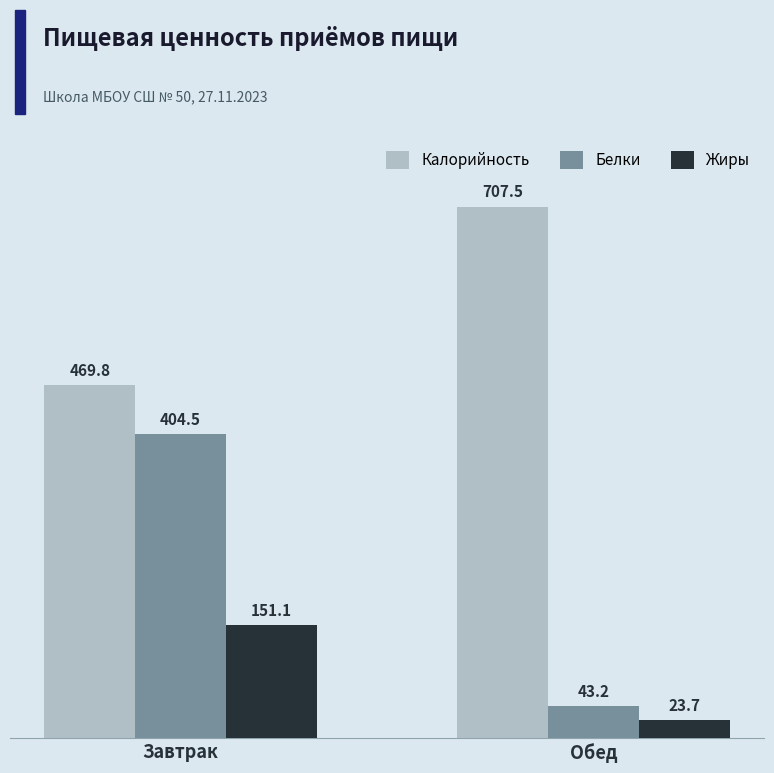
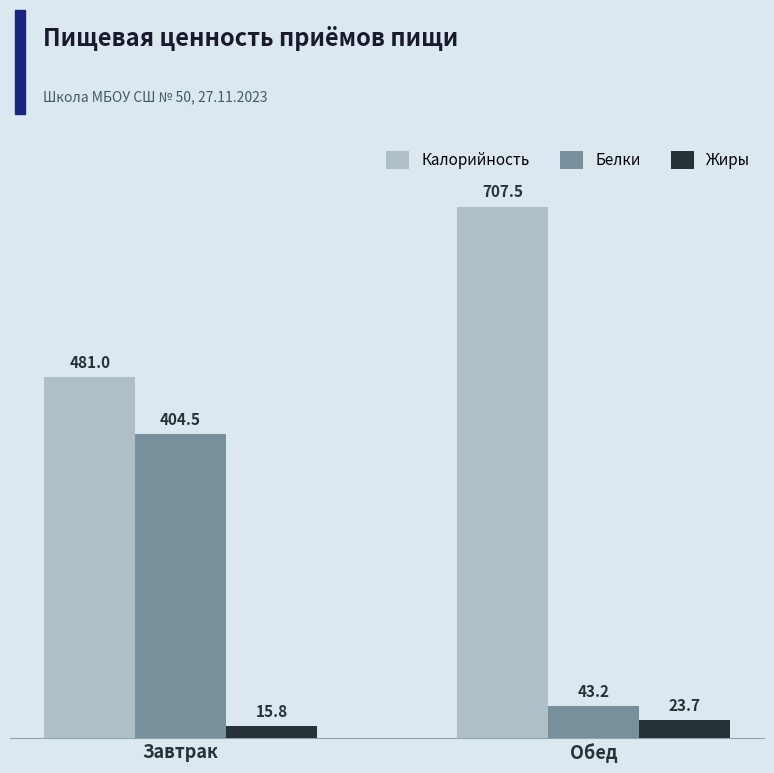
  {
    "Калорийность": {
-     "Завтрак": 469.8,
+     "Завтрак": 481.0,
      "Обед": 707.5
    },
    "Белки": {
      "Завтрак": 404.5,
      "Обед": 43.2
    },
    "Жиры": {
-     "Завтрак": 151.1,
+     "Завтрак": 15.8,
      "Обед": 23.7
    }
  }
